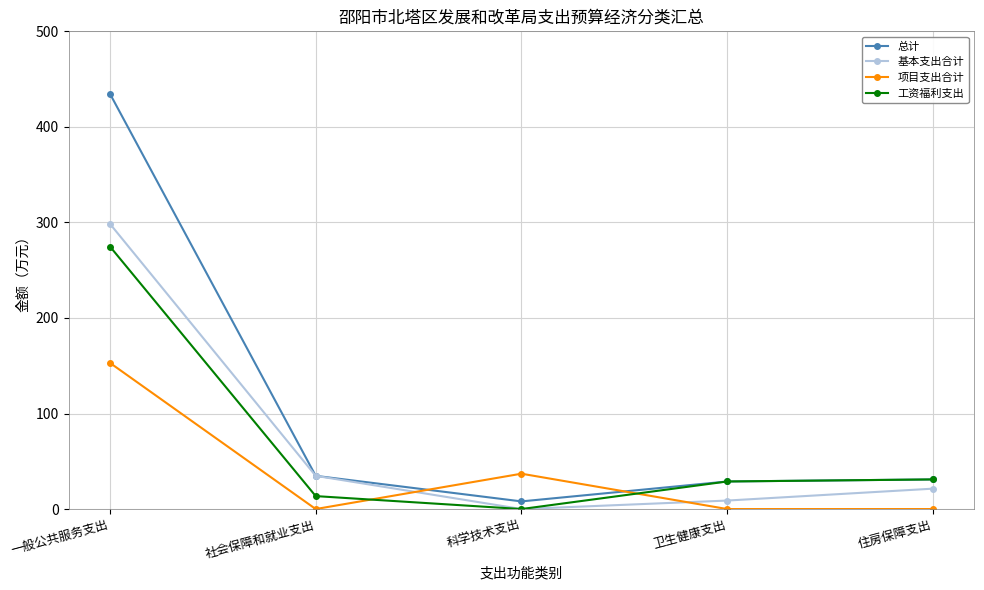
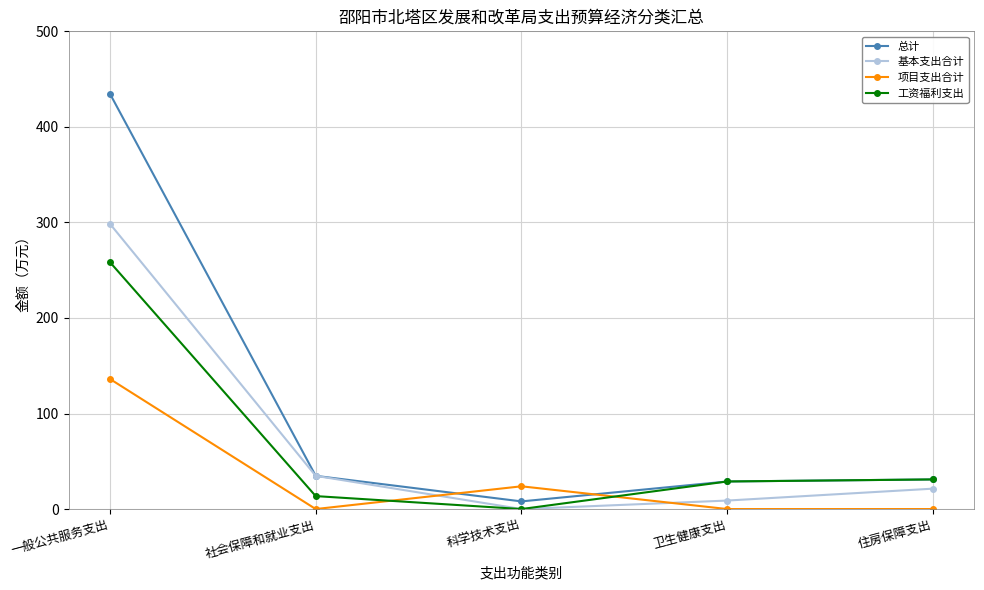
  {
    "总计": {
      "一般公共服务支出": 430,
      "科学技术支出": 10
    },
    "基本支出合计": {
      "一般公共服务支出": 300,
      "卫生健康支出": 10,
      "住房保障支出": 20
    },
    "项目支出合计": {
-     "一般公共服务支出": 150,
+     "一般公共服务支出": 140,
      "社会保障和就业支出": 0,
-     "科学技术支出": 40,
+     "科学技术支出": 20,
      "卫生健康支出": 0,
      "住房保障支出": 0
    },
    "工资福利支出": {
-     "一般公共服务支出": 270,
+     "一般公共服务支出": 260,
      "社会保障和就业支出": 10
    }
  }
